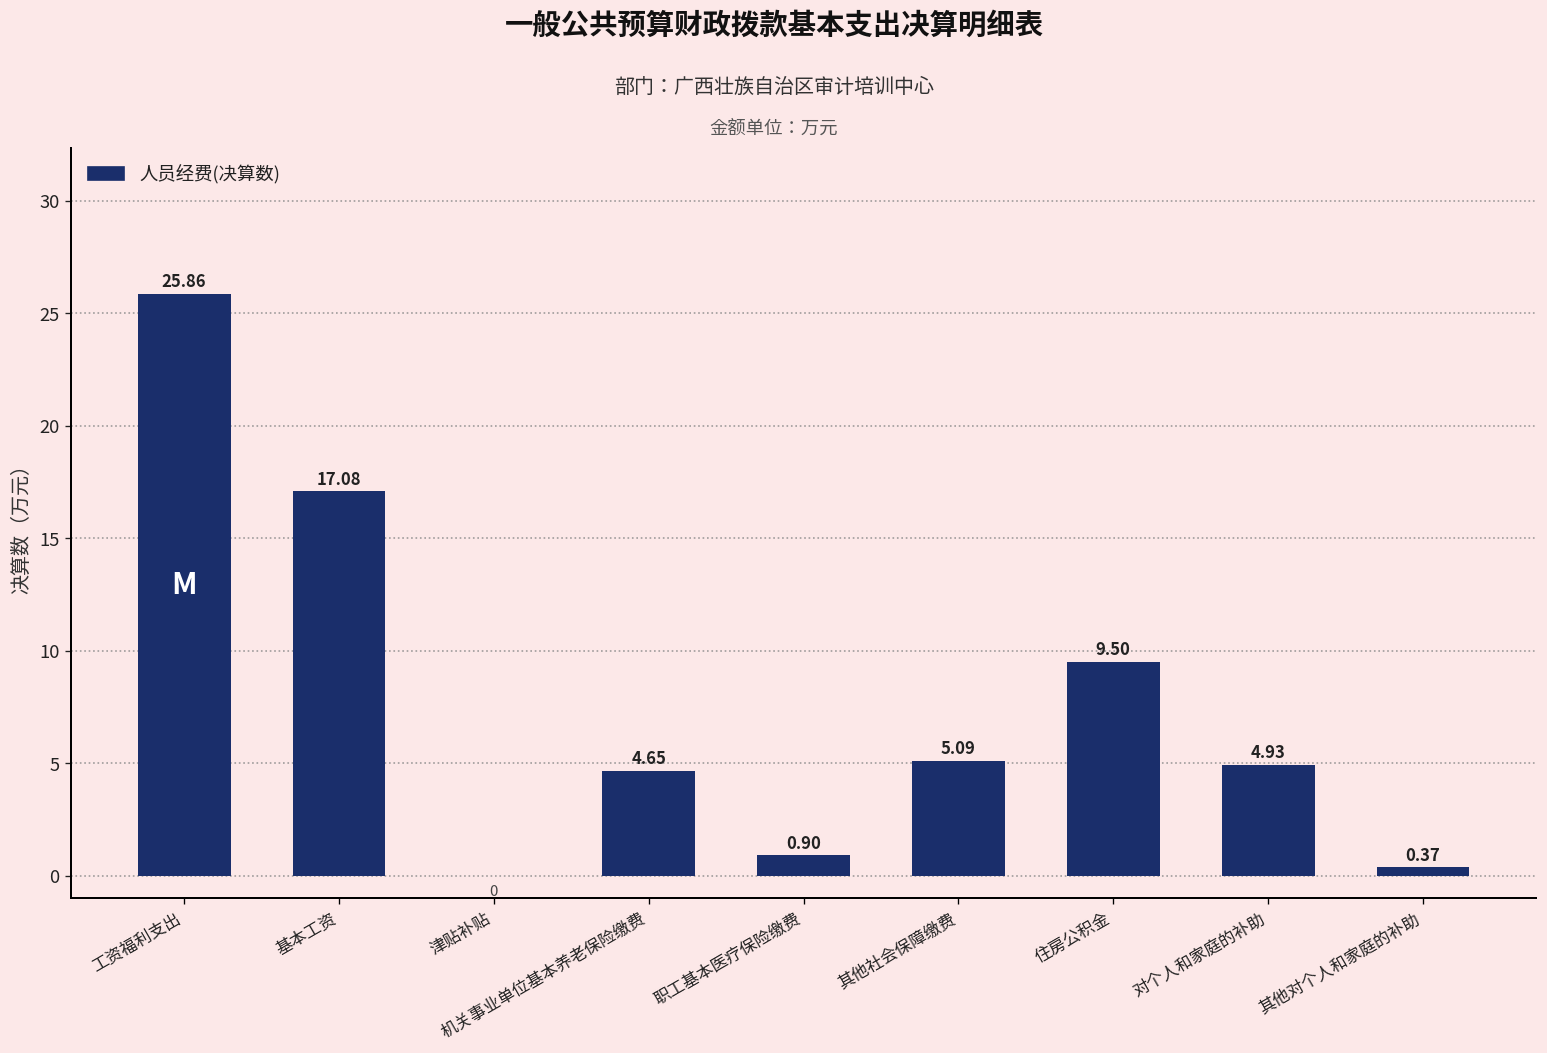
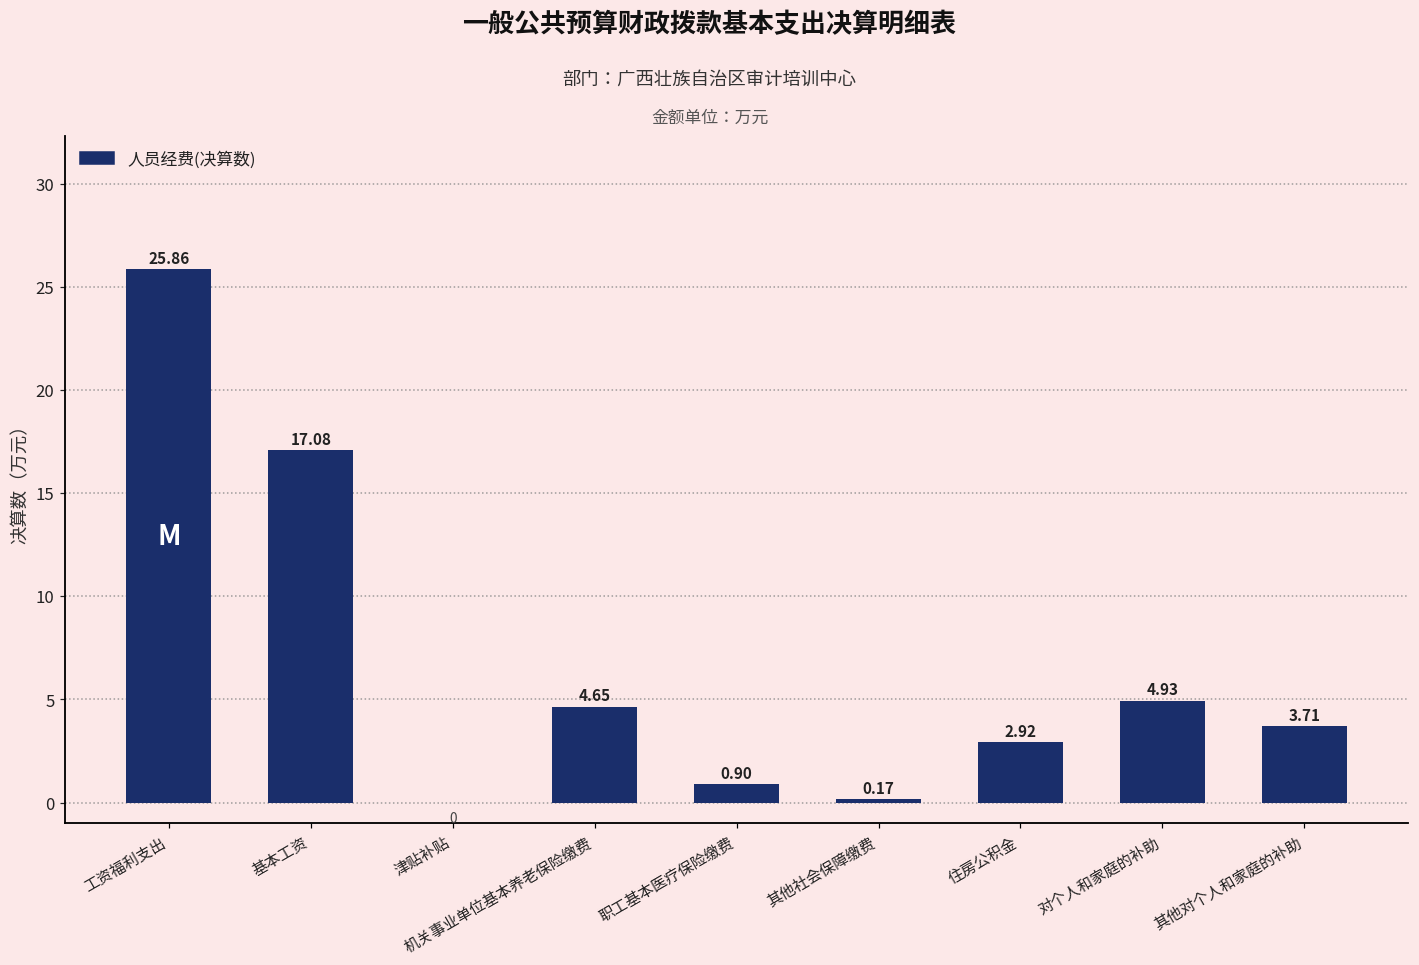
  {
    "工资福利支出": 25.86,
    "基本工资": 17.08,
    "津贴补贴": 0,
    "机关事业单位基本养老保险缴费": 4.65,
    "职工基本医疗保险缴费": 0.90,
-   "其他社会保障缴费": 5.09,
-   "住房公积金": 9.50,
+   "其他社会保障缴费": 0.17,
+   "住房公积金": 2.92,
    "对个人和家庭的补助": 4.93,
-   "其他对个人和家庭的补助": 0.37
+   "其他对个人和家庭的补助": 3.71
  }
